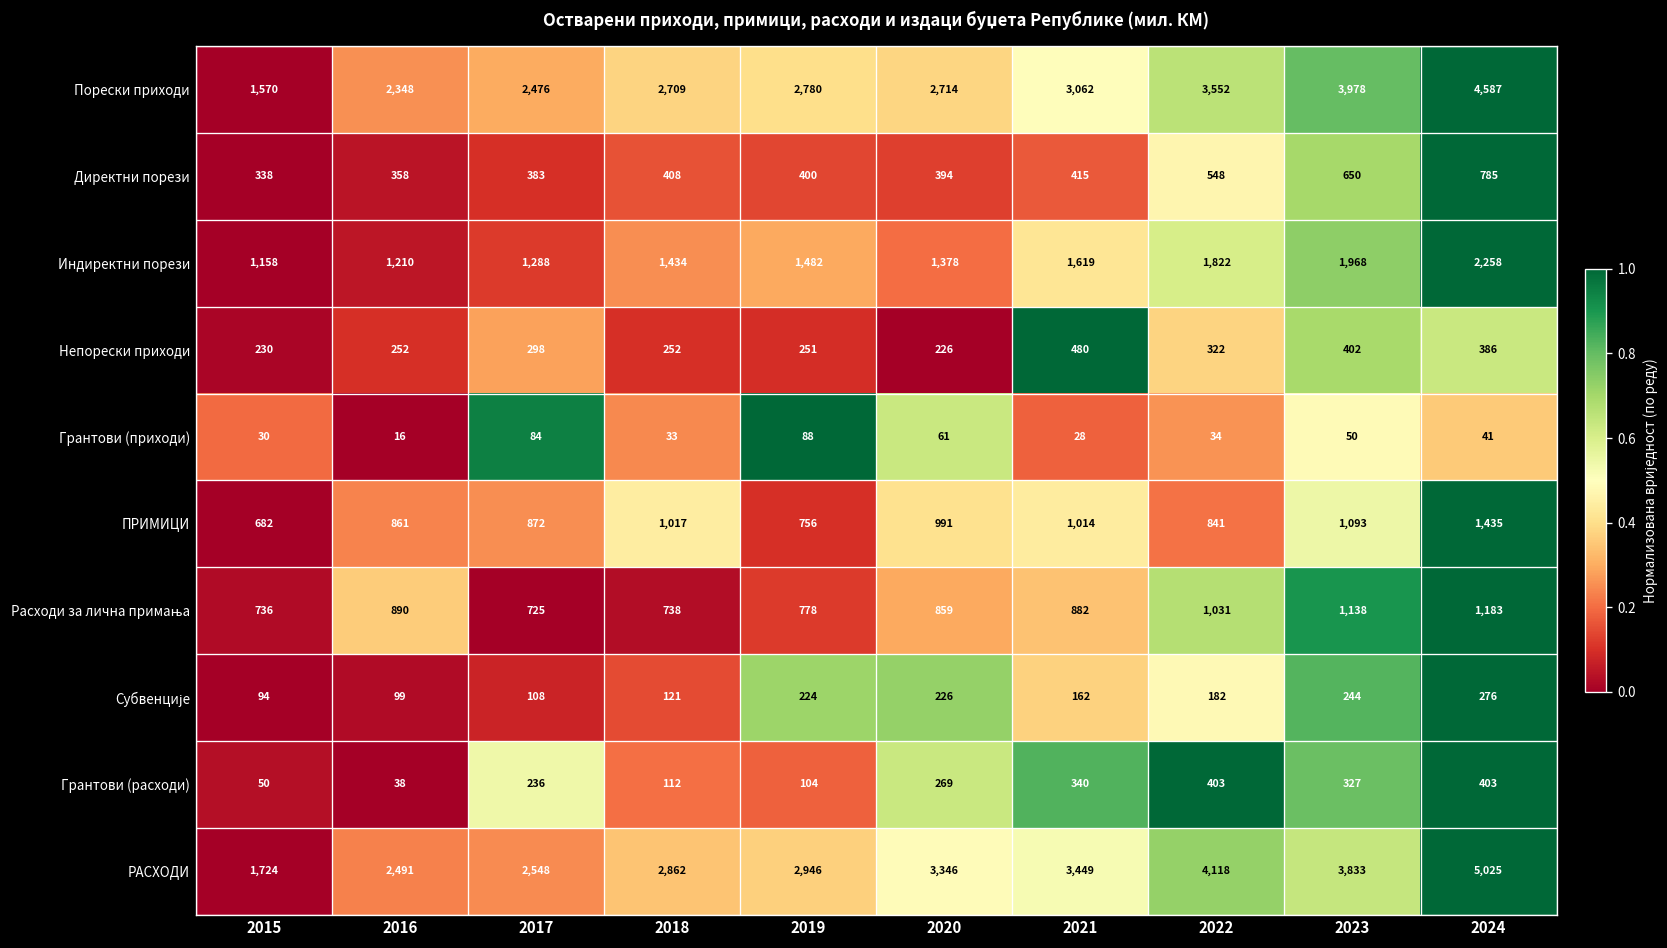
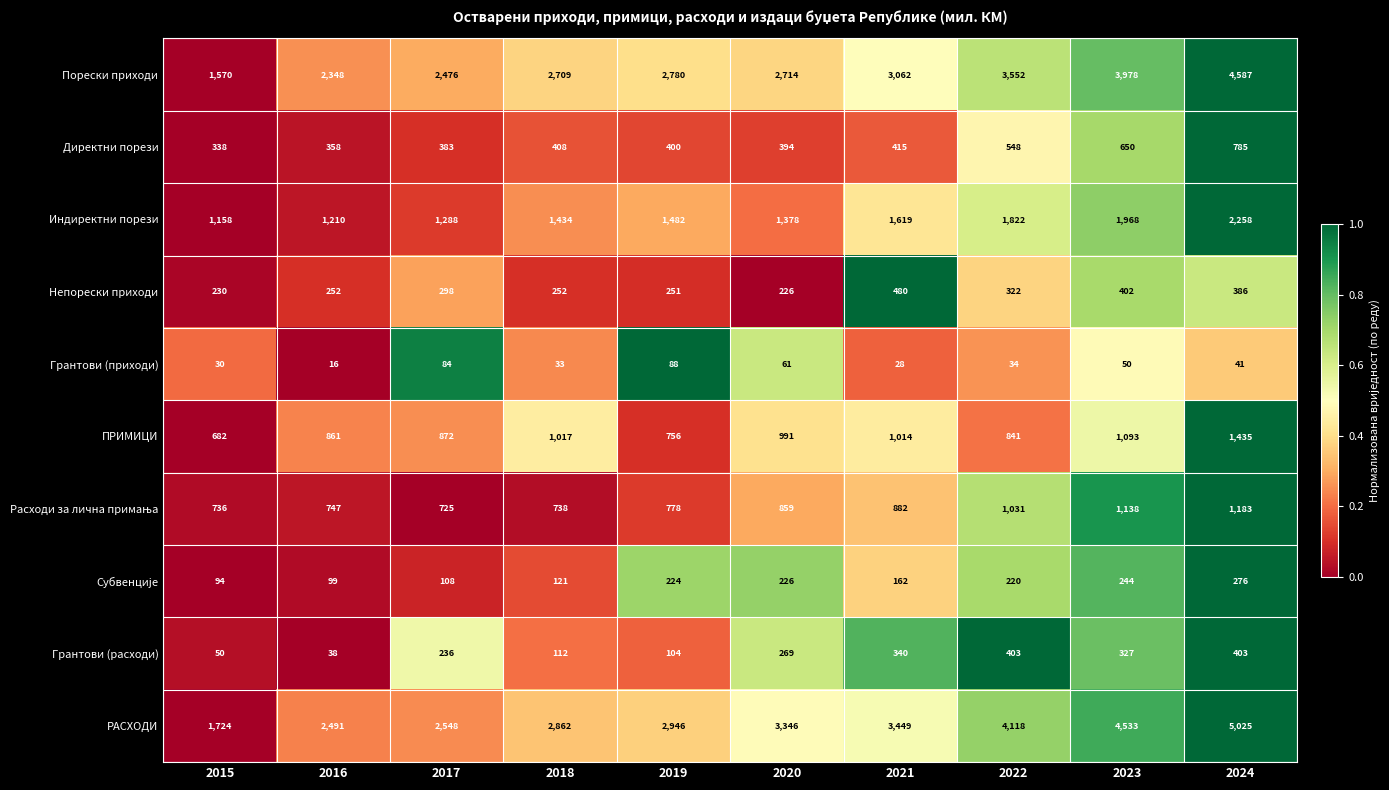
  {
    "Порески приходи": {
      "2015": "1,570",
      "2016": "2,348",
      "2017": "2,476",
      "2018": "2,709",
      "2019": "2,780",
      "2020": "2,714",
      "2021": "3,062",
      "2022": "3,552",
      "2023": "3,978",
      "2024": "4,587"
    },
    "Директни порези": {
      "2015": "338",
      "2016": "358",
      "2017": "383",
      "2018": "408",
      "2019": "400",
      "2020": "394",
      "2021": "415",
      "2022": "548",
      "2023": "650",
      "2024": "785"
    },
    "Индиректни порези": {
      "2015": "1,158",
      "2016": "1,210",
      "2017": "1,288",
      "2018": "1,434",
      "2019": "1,482",
      "2020": "1,378",
      "2021": "1,619",
      "2022": "1,822",
      "2023": "1,968",
      "2024": "2,258"
    },
    "Непорески приходи": {
      "2015": "230",
      "2016": "252",
      "2017": "298",
      "2018": "252",
      "2019": "251",
      "2020": "226",
      "2021": "480",
      "2022": "322",
      "2023": "402",
      "2024": "386"
    },
    "Грантови (приходи)": {
      "2015": "30",
      "2016": "16",
      "2017": "84",
      "2018": "33",
      "2019": "88",
      "2020": "61",
      "2021": "28",
      "2022": "34",
      "2023": "50",
      "2024": "41"
    },
    "ПРИМИЦИ": {
      "2015": "682",
      "2016": "861",
      "2017": "872",
      "2018": "1,017",
      "2019": "756",
      "2020": "991",
      "2021": "1,014",
      "2022": "841",
      "2023": "1,093",
      "2024": "1,435"
    },
    "Расходи за лична примања": {
      "2015": "736",
-     "2016": "890",
+     "2016": "747",
      "2017": "725",
      "2018": "738",
      "2019": "778",
      "2020": "859",
      "2021": "882",
      "2022": "1,031",
      "2023": "1,138",
      "2024": "1,183"
    },
    "Субвенције": {
      "2015": "94",
      "2016": "99",
      "2017": "108",
      "2018": "121",
      "2019": "224",
      "2020": "226",
      "2021": "162",
-     "2022": "182",
+     "2022": "220",
      "2023": "244",
      "2024": "276"
    },
    "Грантови (расходи)": {
      "2015": "50",
      "2016": "38",
      "2017": "236",
      "2018": "112",
      "2019": "104",
      "2020": "269",
      "2021": "340",
      "2022": "403",
      "2023": "327",
      "2024": "403"
    },
    "РАСХОДИ": {
      "2015": "1,724",
      "2016": "2,491",
      "2017": "2,548",
      "2018": "2,862",
      "2019": "2,946",
      "2020": "3,346",
      "2021": "3,449",
      "2022": "4,118",
-     "2023": "3,833",
+     "2023": "4,533",
      "2024": "5,025"
    }
  }
